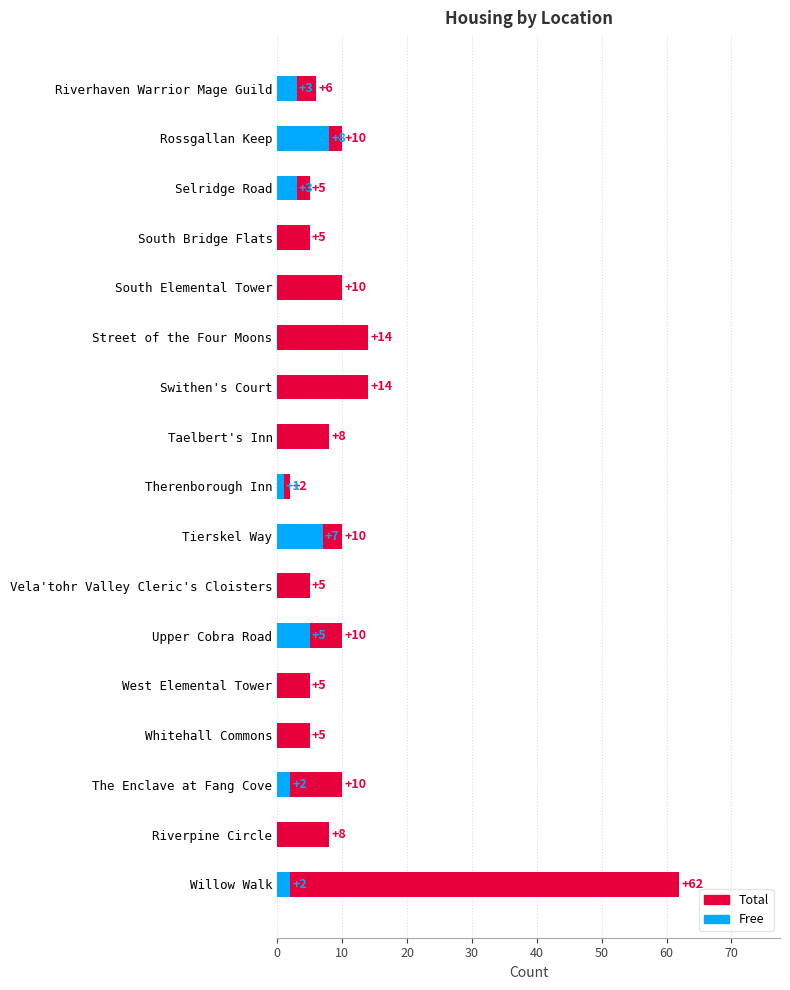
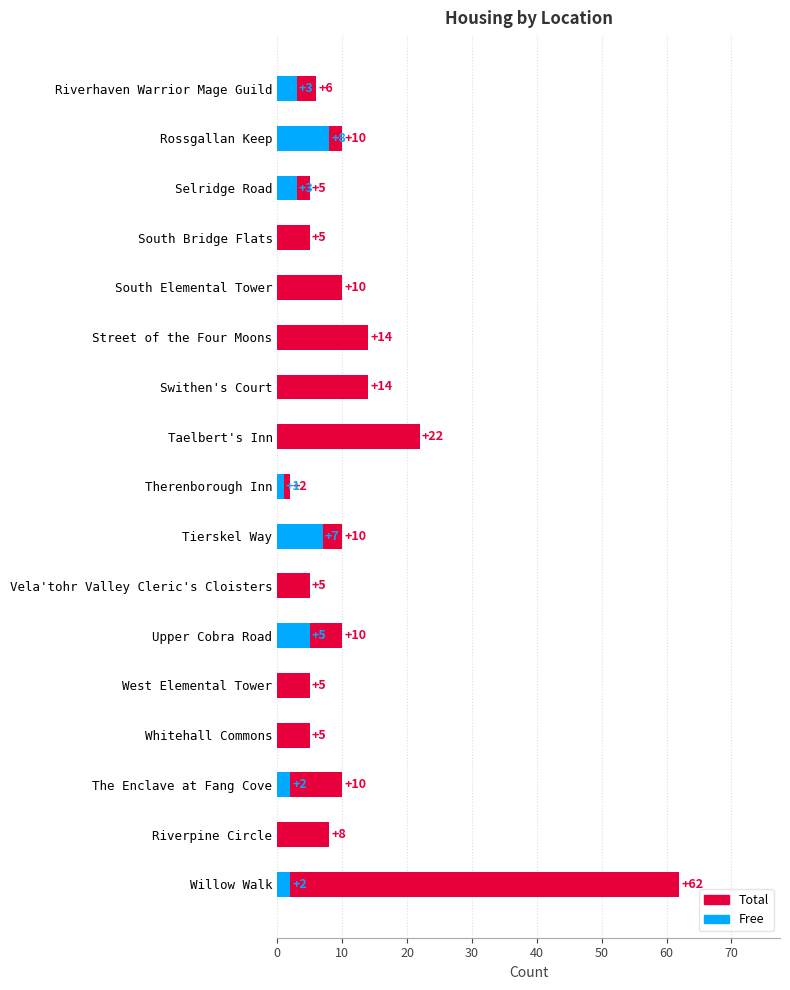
  {
    "South Bridge Flats": "+5",
    "South Elemental Tower": "+10",
    "Street of the Four Moons": "+14",
    "Swithen's Court": "+14",
-   "Taelbert's Inn": "+8",
+   "Taelbert's Inn": "+22",
    "Vela'tohr Valley Cleric's Cloisters": "+5",
    "West Elemental Tower": "+5",
    "Whitehall Commons": "+5",
    "Riverpine Circle": "+8"
  }
